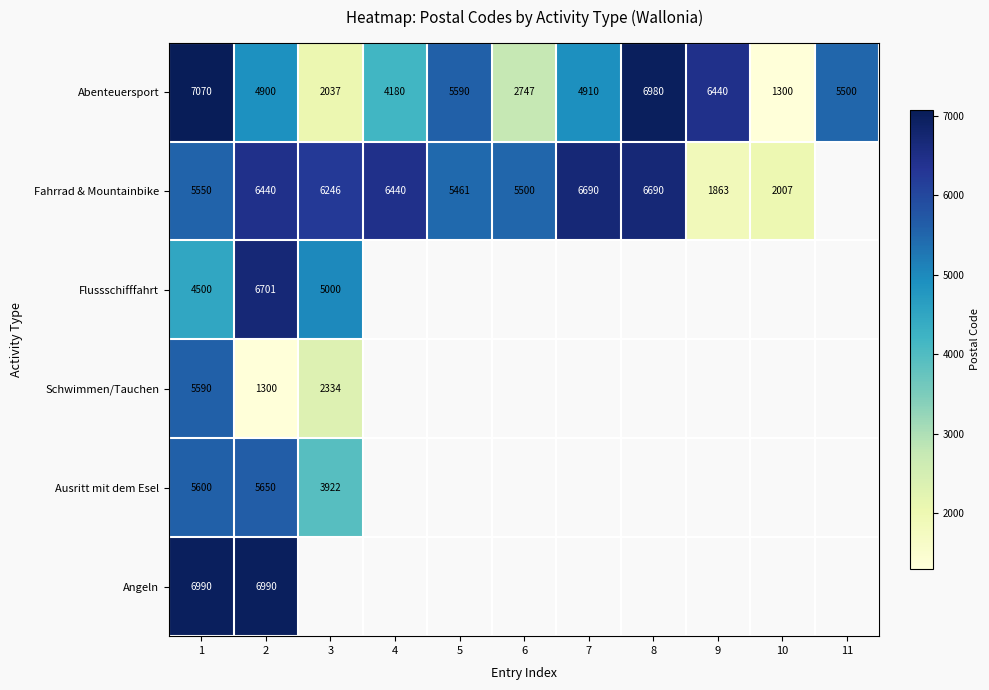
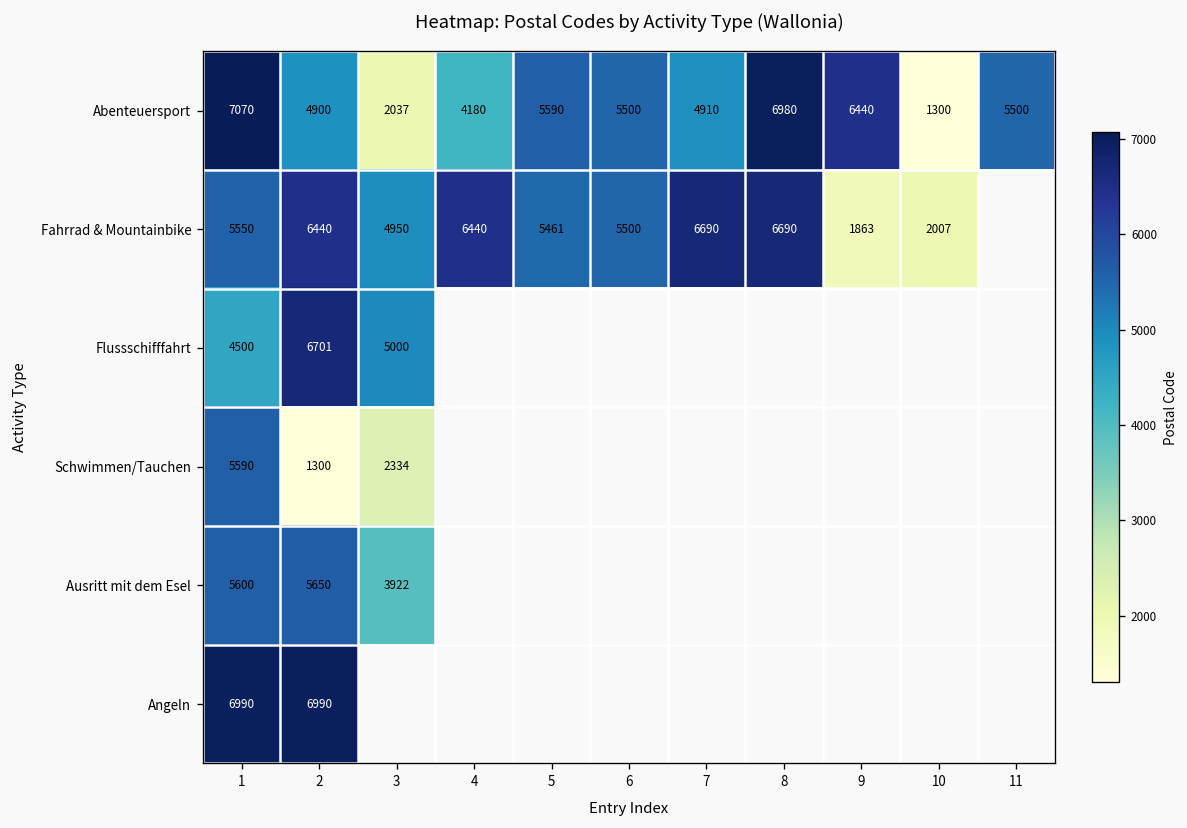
  {
    "Abenteuersport": {
      "1": 7070,
      "2": 4900,
      "3": 2037,
      "4": 4180,
      "5": 5590,
-     "6": 2747,
+     "6": 5500,
      "7": 4910,
      "8": 6980,
      "9": 6440,
      "10": 1300,
      "11": 5500
    },
    "Fahrrad & Mountainbike": {
      "1": 5550,
      "2": 6440,
-     "3": 6246,
+     "3": 4950,
      "4": 6440,
      "5": 5461,
      "6": 5500,
      "7": 6690,
      "8": 6690,
      "9": 1863,
      "10": 2007
    },
    "Flussschifffahrt": {
      "1": 4500,
      "2": 6701,
      "3": 5000
    },
    "Schwimmen/Tauchen": {
      "1": 5590,
      "2": 1300,
      "3": 2334
    },
    "Ausritt mit dem Esel": {
      "1": 5600,
      "2": 5650,
      "3": 3922
    },
    "Angeln": {
      "1": 6990,
      "2": 6990
    }
  }
